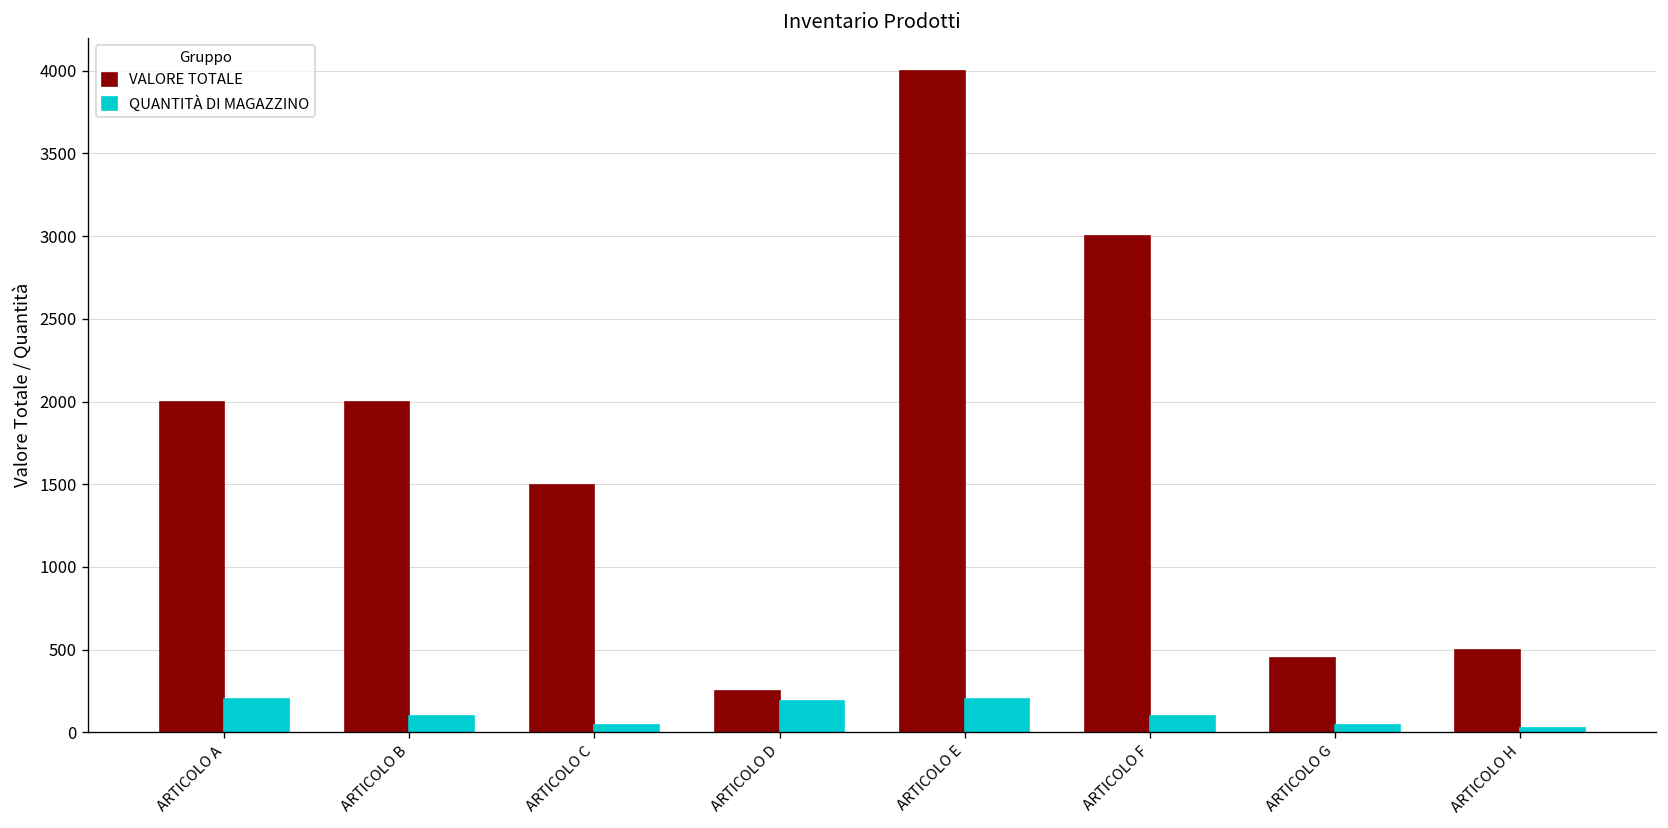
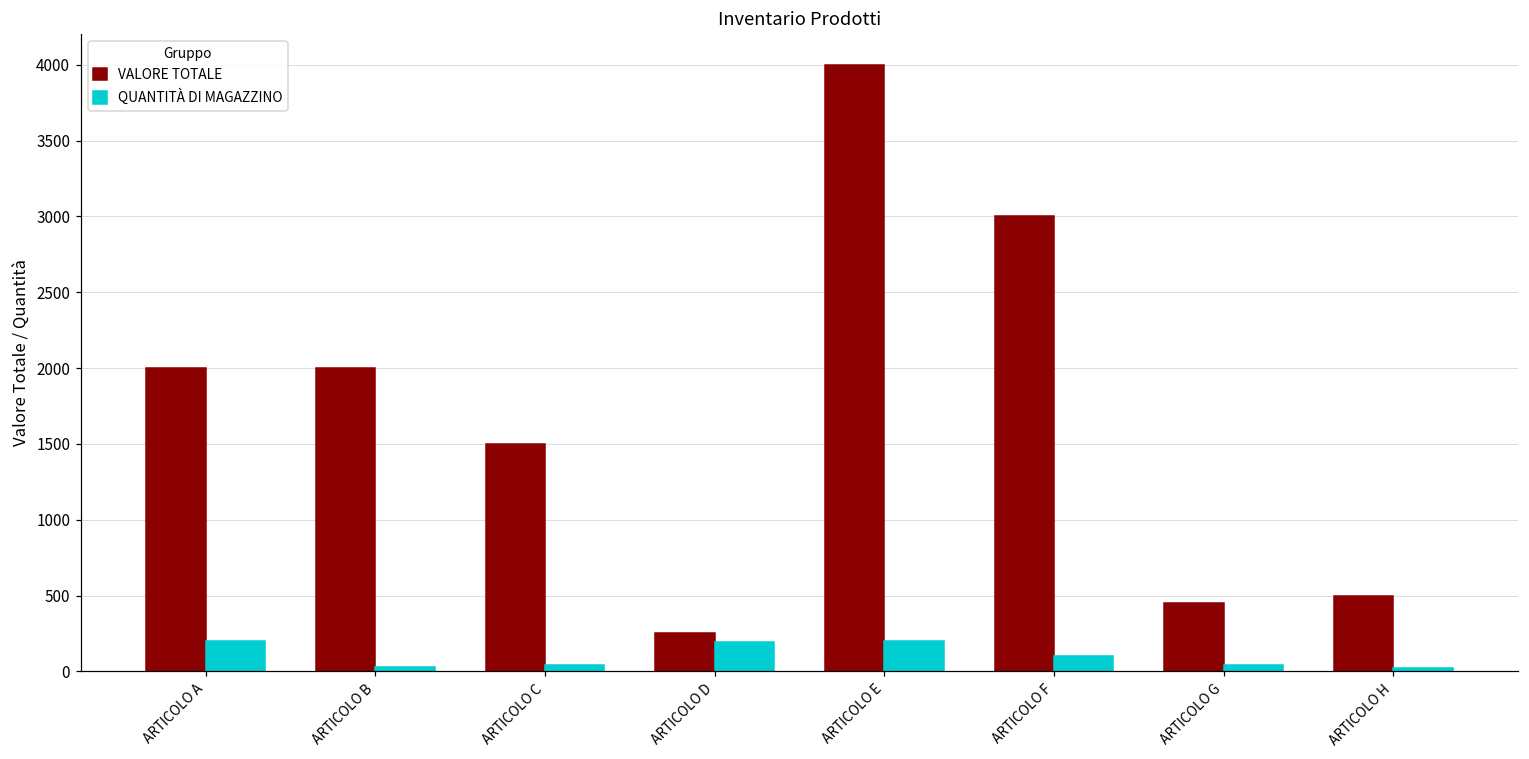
  {
    "VALORE TOTALE": {
      "ARTICOLO A": 2000,
      "ARTICOLO B": 2000,
      "ARTICOLO C": 1500,
      "ARTICOLO D": 250,
      "ARTICOLO E": 4000,
      "ARTICOLO F": 3000,
      "ARTICOLO G": 450,
      "ARTICOLO H": 500
    },
    "QUANTITÀ DI MAGAZZINO": {
      "ARTICOLO A": 200,
-     "ARTICOLO B": 100,
+     "ARTICOLO B": 30,
      "ARTICOLO C": 50,
      "ARTICOLO D": 190,
      "ARTICOLO E": 200,
      "ARTICOLO F": 100,
      "ARTICOLO G": 50,
      "ARTICOLO H": 30
    }
  }
